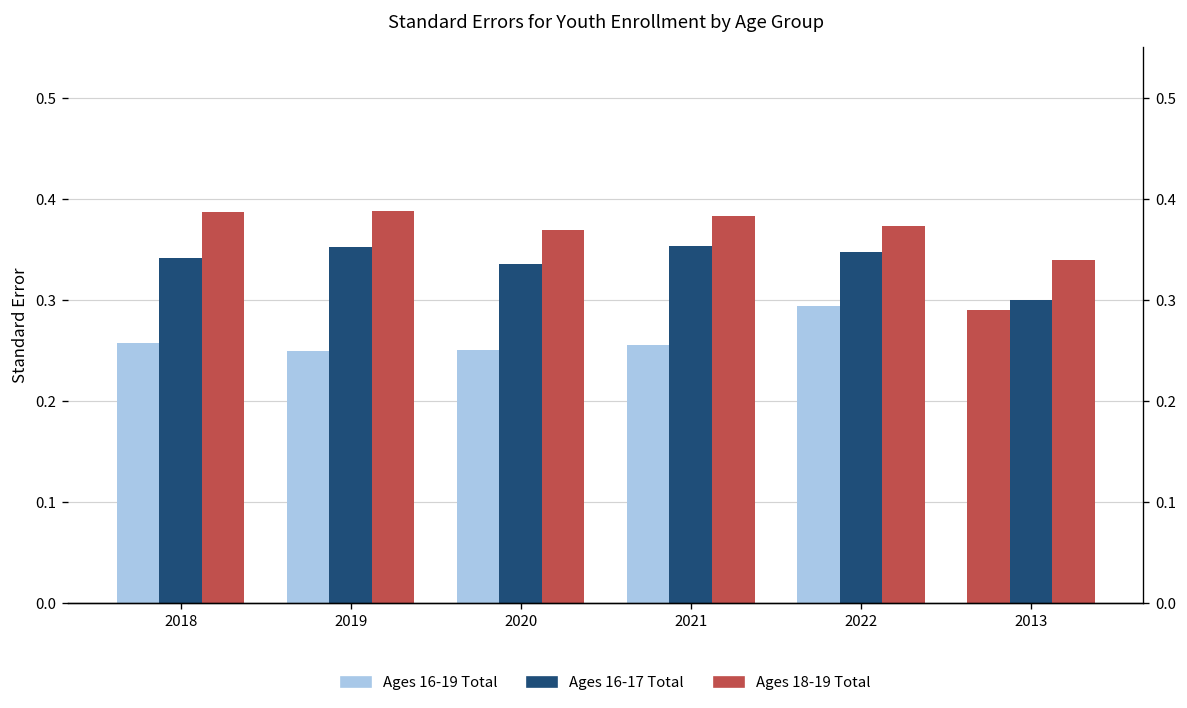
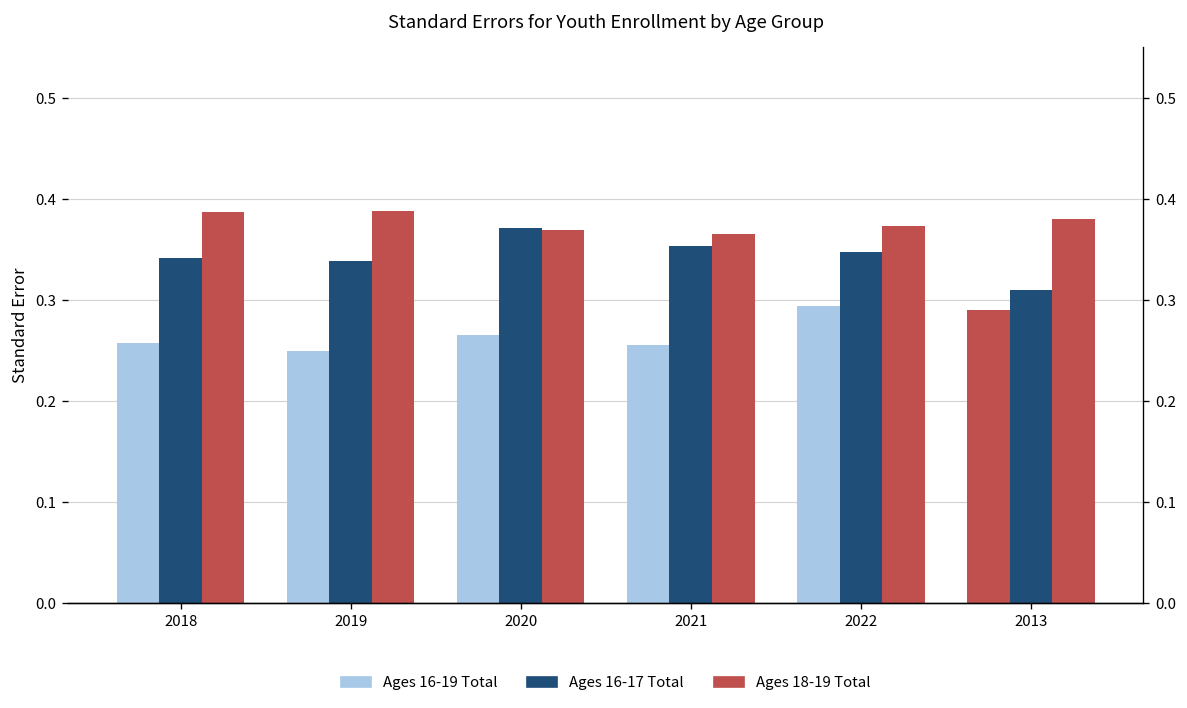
  {
    "Ages 16-19 Total": {
      "2018": 0.26,
      "2019": 0.25,
-     "2020": 0.25,
+     "2020": 0.27,
      "2021": 0.26,
      "2022": 0.29,
      "2013": 0.29
    },
    "Ages 16-17 Total": {
      "2018": 0.34,
-     "2019": 0.35,
-     "2020": 0.34,
+     "2019": 0.34,
+     "2020": 0.37,
      "2021": 0.35,
      "2022": 0.35,
-     "2013": 0.30
+     "2013": 0.31
    },
    "Ages 18-19 Total": {
      "2018": 0.39,
      "2019": 0.39,
      "2020": 0.37,
-     "2021": 0.38,
+     "2021": 0.36,
      "2022": 0.37,
-     "2013": 0.34
+     "2013": 0.38
    }
  }
